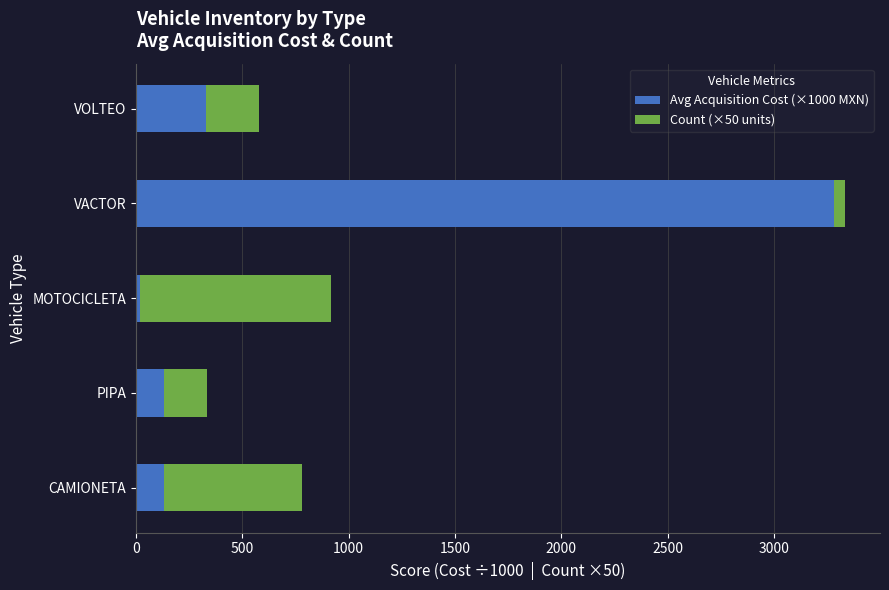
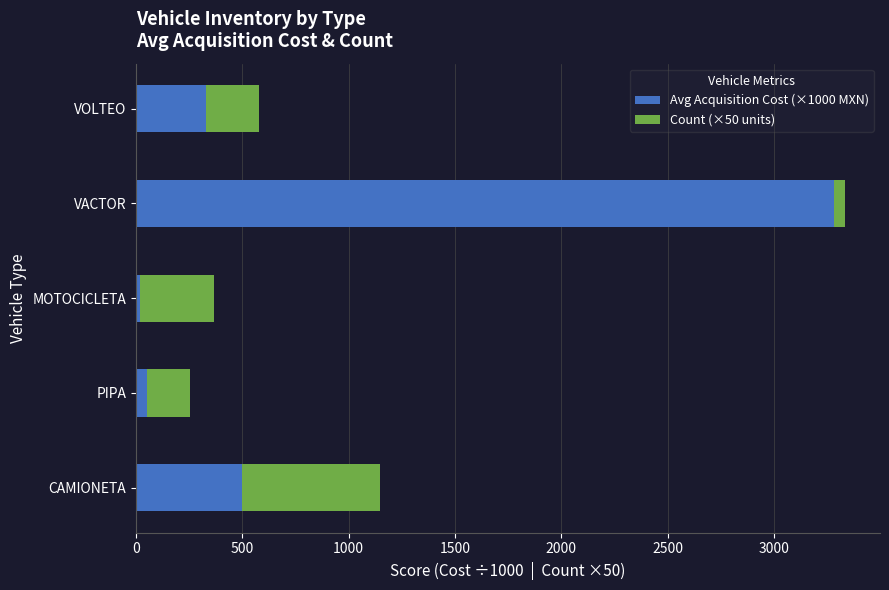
  {
    "Avg Acquisition Cost (×1000 MXN)": {
      "VOLTEO": 330,
      "VACTOR": 3280,
      "MOTOCICLETA": 20,
-     "PIPA": 130,
-     "CAMIONETA": 130
+     "PIPA": 50,
+     "CAMIONETA": 500
    },
    "Count (×50 units)": {
      "VOLTEO": 250,
      "VACTOR": 50,
-     "MOTOCICLETA": 900,
+     "MOTOCICLETA": 350,
      "PIPA": 200,
      "CAMIONETA": 650
    }
  }
